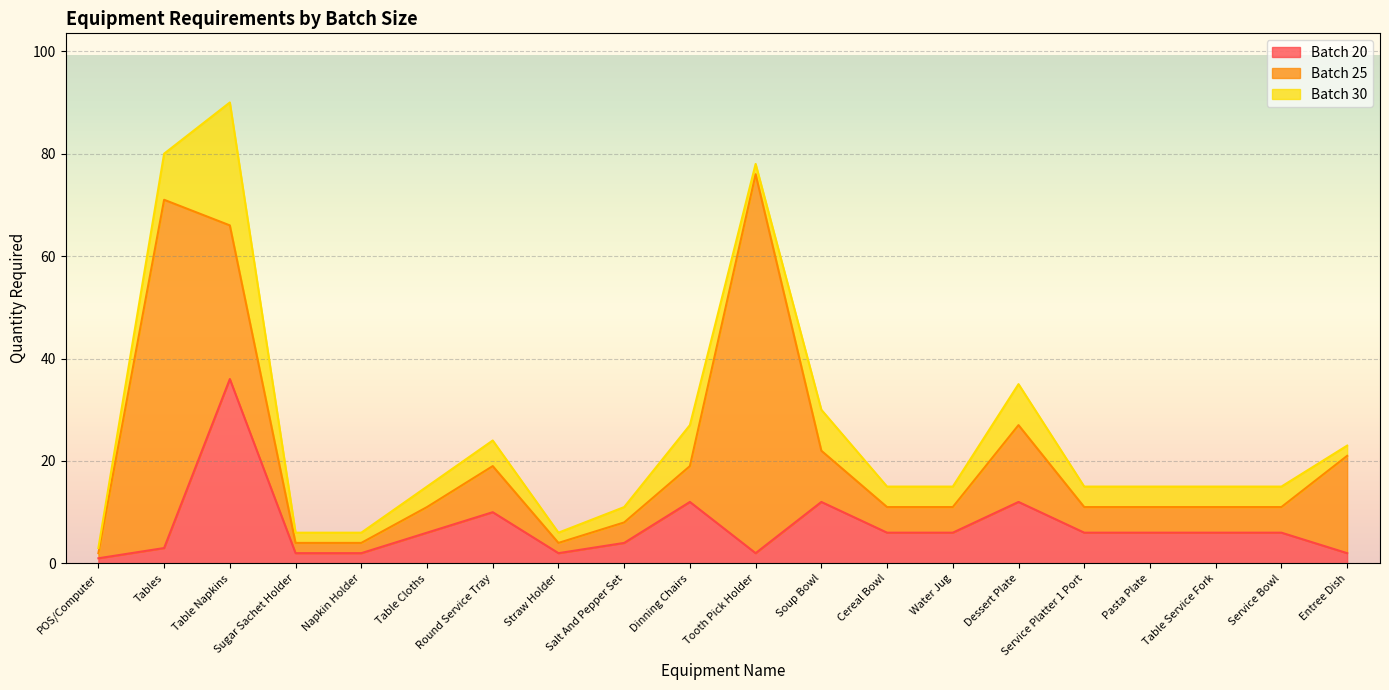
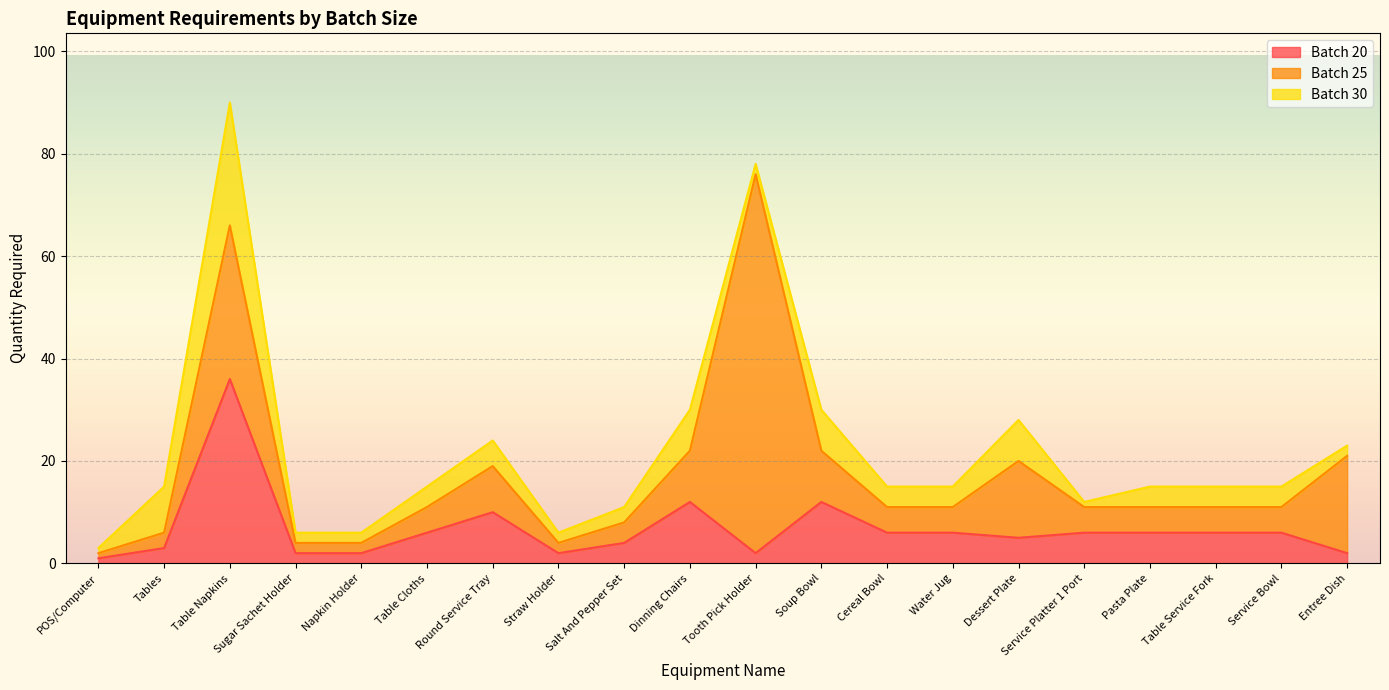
  {
    "Batch 20": {
      "POS/Computer": 1,
      "Tables": 3,
      "Table Napkins": 36,
      "Sugar Sachet Holder": 2,
      "Napkin Holder": 2,
      "Table Cloths": 6,
      "Round Service Tray": 10,
      "Straw Holder": 2,
      "Salt And Pepper Set": 4,
      "Dinning Chairs": 12,
      "Tooth Pick Holder": 2,
      "Soup Bowl": 12,
      "Cereal Bowl": 6,
      "Water Jug": 6,
-     "Dessert Plate": 12,
+     "Dessert Plate": 5,
      "Service Platter 1 Port": 6,
      "Pasta Plate": 6,
      "Table Service Fork": 6,
      "Service Bowl": 6,
      "Entree Dish": 2
    },
    "Batch 25": {
      "POS/Computer": 1,
-     "Tables": 68,
+     "Tables": 3,
      "Table Napkins": 30,
      "Sugar Sachet Holder": 2,
      "Napkin Holder": 2,
      "Table Cloths": 5,
      "Round Service Tray": 9,
      "Straw Holder": 2,
      "Salt And Pepper Set": 4,
-     "Dinning Chairs": 7,
+     "Dinning Chairs": 10,
      "Tooth Pick Holder": 74,
      "Soup Bowl": 10,
      "Cereal Bowl": 5,
      "Water Jug": 5,
      "Dessert Plate": 15,
      "Service Platter 1 Port": 5,
      "Pasta Plate": 5,
      "Table Service Fork": 5,
      "Service Bowl": 5,
      "Entree Dish": 19
    },
    "Batch 30": {
      "POS/Computer": 1,
      "Tables": 9,
      "Table Napkins": 24,
      "Sugar Sachet Holder": 2,
      "Napkin Holder": 2,
      "Table Cloths": 4,
      "Round Service Tray": 5,
      "Straw Holder": 2,
      "Salt And Pepper Set": 3,
      "Dinning Chairs": 8,
      "Tooth Pick Holder": 2,
      "Soup Bowl": 8,
      "Cereal Bowl": 4,
      "Water Jug": 4,
      "Dessert Plate": 8,
-     "Service Platter 1 Port": 4,
+     "Service Platter 1 Port": 1,
      "Pasta Plate": 4,
      "Table Service Fork": 4,
      "Service Bowl": 4,
      "Entree Dish": 2
    }
  }
